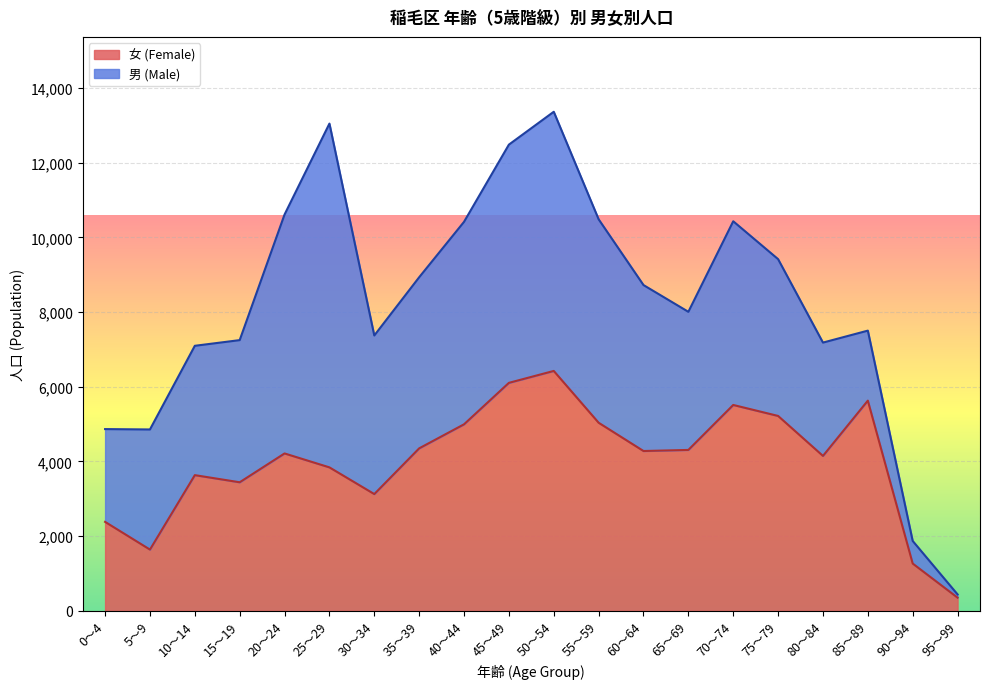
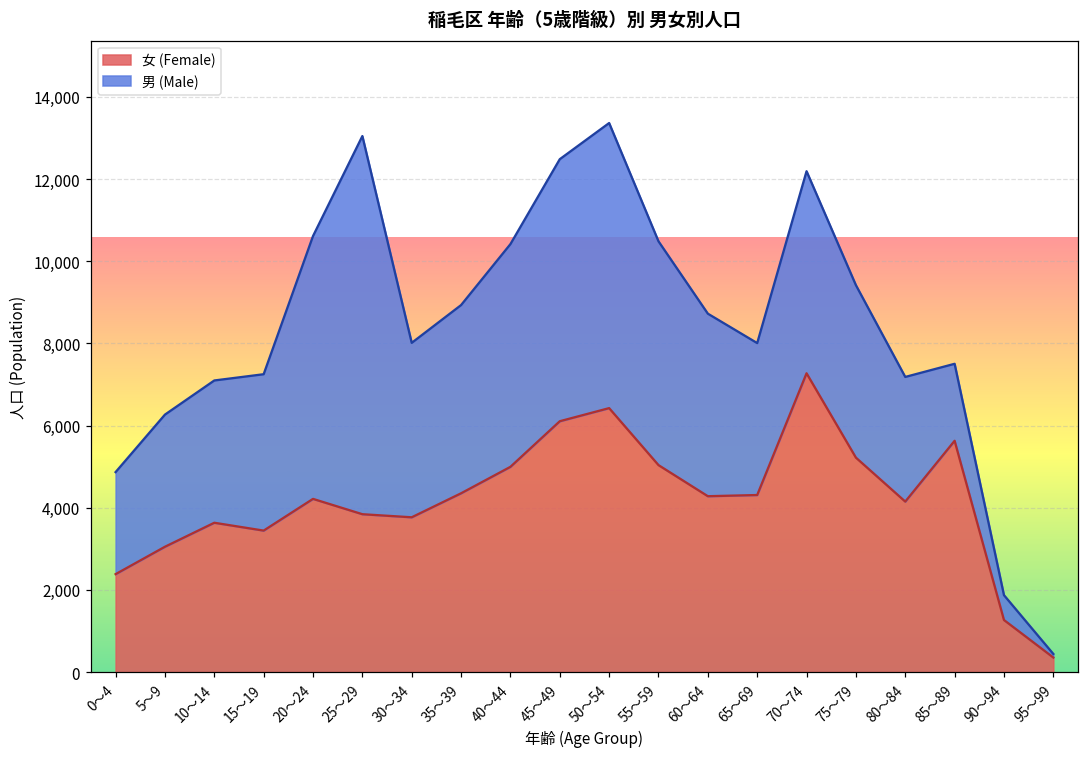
  {
    "女 (Female)": {
      "0～4": "2,400",
-     "5～9": "1,600",
+     "5～9": "3,100",
      "10～14": "3,600",
      "15～19": "3,400",
      "20～24": "4,200",
      "25～29": "3,800",
-     "30～34": "3,100",
+     "30～34": "3,800",
      "35～39": "4,400",
      "40～44": "5,000",
      "45～49": "6,100",
      "50～54": "6,400",
      "55～59": "5,000",
      "60～64": "4,300",
      "65～69": "4,300",
-     "70～74": "5,500",
+     "70～74": "7,300",
      "75～79": "5,200",
      "80～84": "4,100",
      "85～89": "5,600",
      "90～94": "1,300",
      "95～99": "400"
    },
    "男 (Male)": {
      "0～4": "2,500",
      "5～9": "3,200",
      "10～14": "3,500",
      "15～19": "3,800",
      "20～24": "6,400",
      "25～29": "9,200",
      "30～34": "4,200",
      "35～39": "4,600",
      "40～44": "5,400",
      "45～49": "6,400",
      "50～54": "6,900",
      "55～59": "5,400",
      "60～64": "4,400",
      "65～69": "3,700",
      "70～74": "4,900",
      "75～79": "4,200",
      "80～84": "3,000",
      "85～89": "1,900",
      "90～94": "600",
      "95～99": "100"
    }
  }
